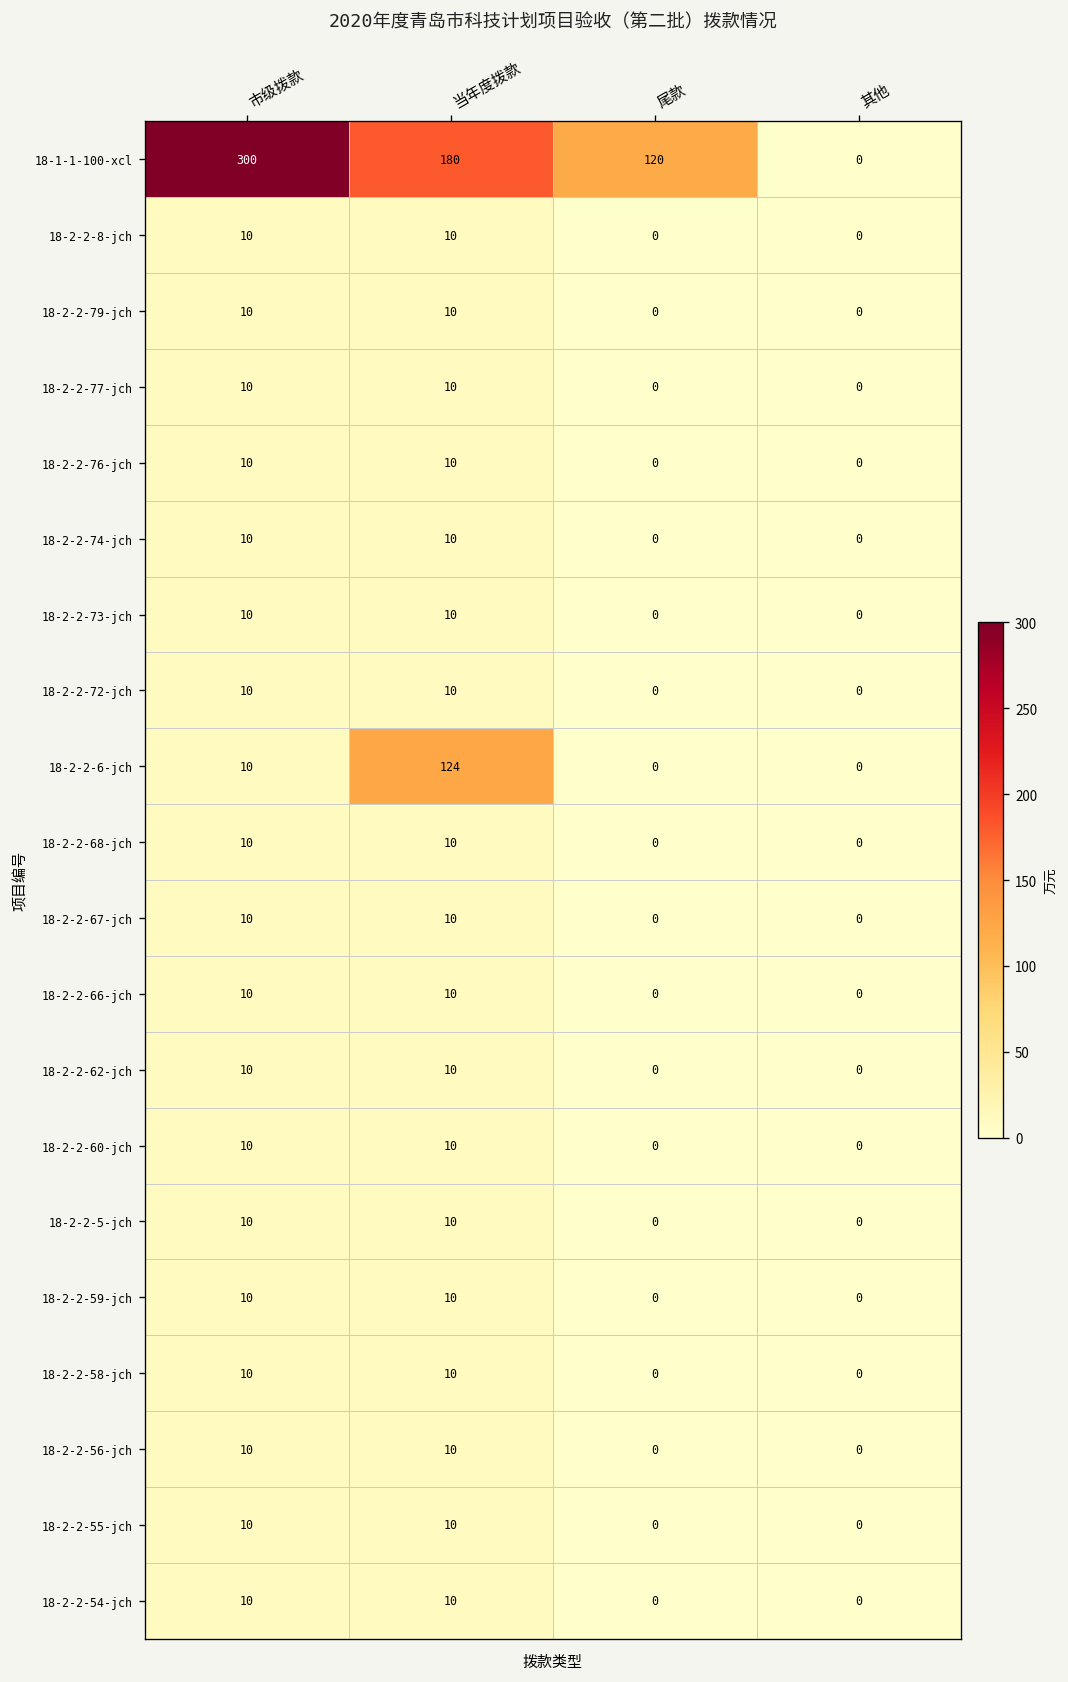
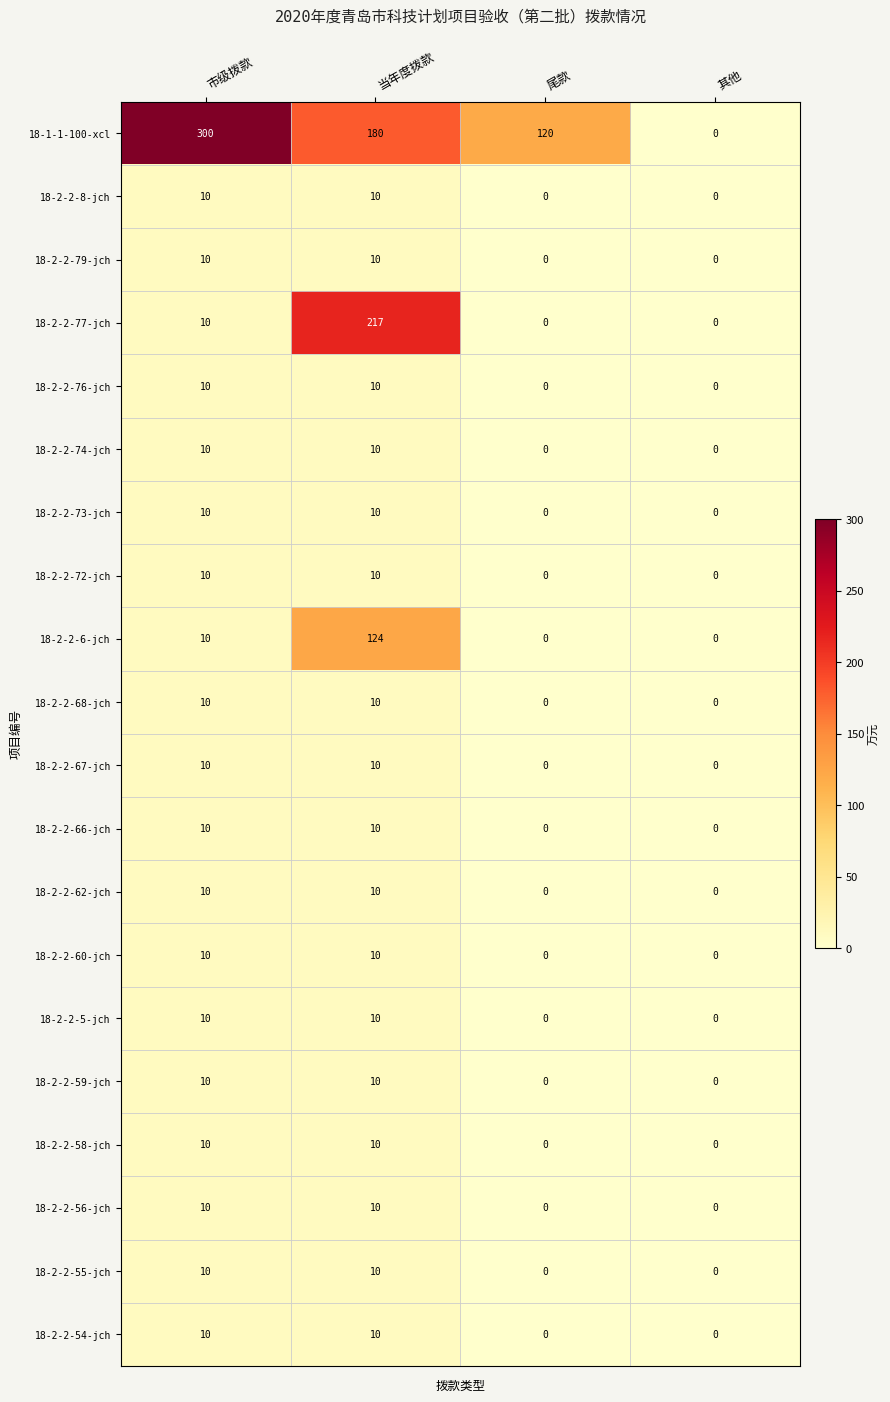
  {
    "18-1-1-100-xcl": {
      "市级拨款": 300,
      "当年度拨款": 180,
      "尾款": 120,
      "其他": 0
    },
    "18-2-2-8-jch": {
      "市级拨款": 10,
      "当年度拨款": 10,
      "尾款": 0,
      "其他": 0
    },
    "18-2-2-79-jch": {
      "市级拨款": 10,
      "当年度拨款": 10,
      "尾款": 0,
      "其他": 0
    },
    "18-2-2-77-jch": {
      "市级拨款": 10,
-     "当年度拨款": 10,
+     "当年度拨款": 217,
      "尾款": 0,
      "其他": 0
    },
    "18-2-2-76-jch": {
      "市级拨款": 10,
      "当年度拨款": 10,
      "尾款": 0,
      "其他": 0
    },
    "18-2-2-74-jch": {
      "市级拨款": 10,
      "当年度拨款": 10,
      "尾款": 0,
      "其他": 0
    },
    "18-2-2-73-jch": {
      "市级拨款": 10,
      "当年度拨款": 10,
      "尾款": 0,
      "其他": 0
    },
    "18-2-2-72-jch": {
      "市级拨款": 10,
      "当年度拨款": 10,
      "尾款": 0,
      "其他": 0
    },
    "18-2-2-6-jch": {
      "市级拨款": 10,
      "当年度拨款": 124,
      "尾款": 0,
      "其他": 0
    },
    "18-2-2-68-jch": {
      "市级拨款": 10,
      "当年度拨款": 10,
      "尾款": 0,
      "其他": 0
    },
    "18-2-2-67-jch": {
      "市级拨款": 10,
      "当年度拨款": 10,
      "尾款": 0,
      "其他": 0
    },
    "18-2-2-66-jch": {
      "市级拨款": 10,
      "当年度拨款": 10,
      "尾款": 0,
      "其他": 0
    },
    "18-2-2-62-jch": {
      "市级拨款": 10,
      "当年度拨款": 10,
      "尾款": 0,
      "其他": 0
    },
    "18-2-2-60-jch": {
      "市级拨款": 10,
      "当年度拨款": 10,
      "尾款": 0,
      "其他": 0
    },
    "18-2-2-5-jch": {
      "市级拨款": 10,
      "当年度拨款": 10,
      "尾款": 0,
      "其他": 0
    },
    "18-2-2-59-jch": {
      "市级拨款": 10,
      "当年度拨款": 10,
      "尾款": 0,
      "其他": 0
    },
    "18-2-2-58-jch": {
      "市级拨款": 10,
      "当年度拨款": 10,
      "尾款": 0,
      "其他": 0
    },
    "18-2-2-56-jch": {
      "市级拨款": 10,
      "当年度拨款": 10,
      "尾款": 0,
      "其他": 0
    },
    "18-2-2-55-jch": {
      "市级拨款": 10,
      "当年度拨款": 10,
      "尾款": 0,
      "其他": 0
    },
    "18-2-2-54-jch": {
      "市级拨款": 10,
      "当年度拨款": 10,
      "尾款": 0,
      "其他": 0
    }
  }
